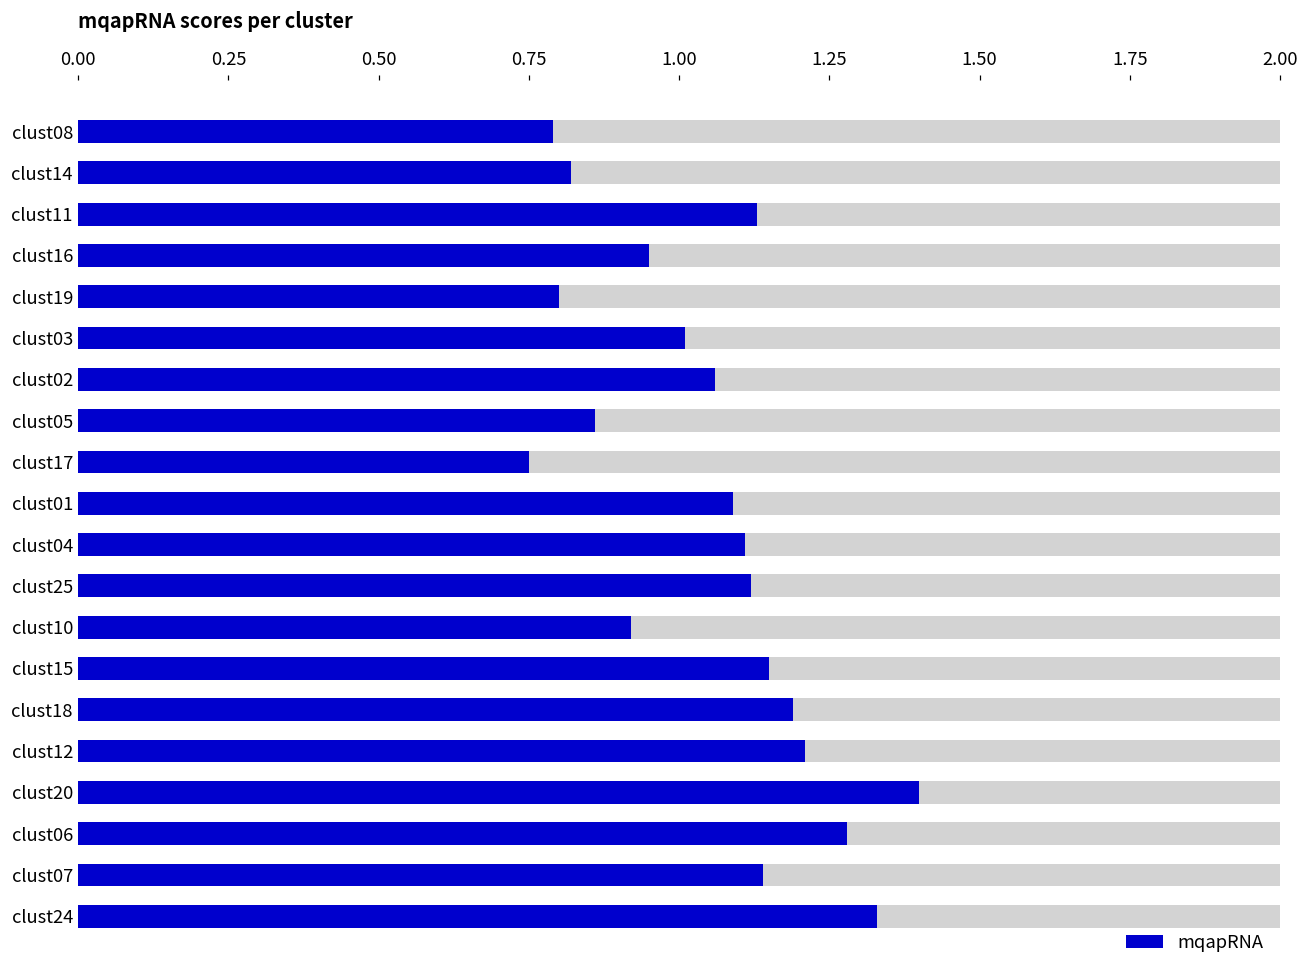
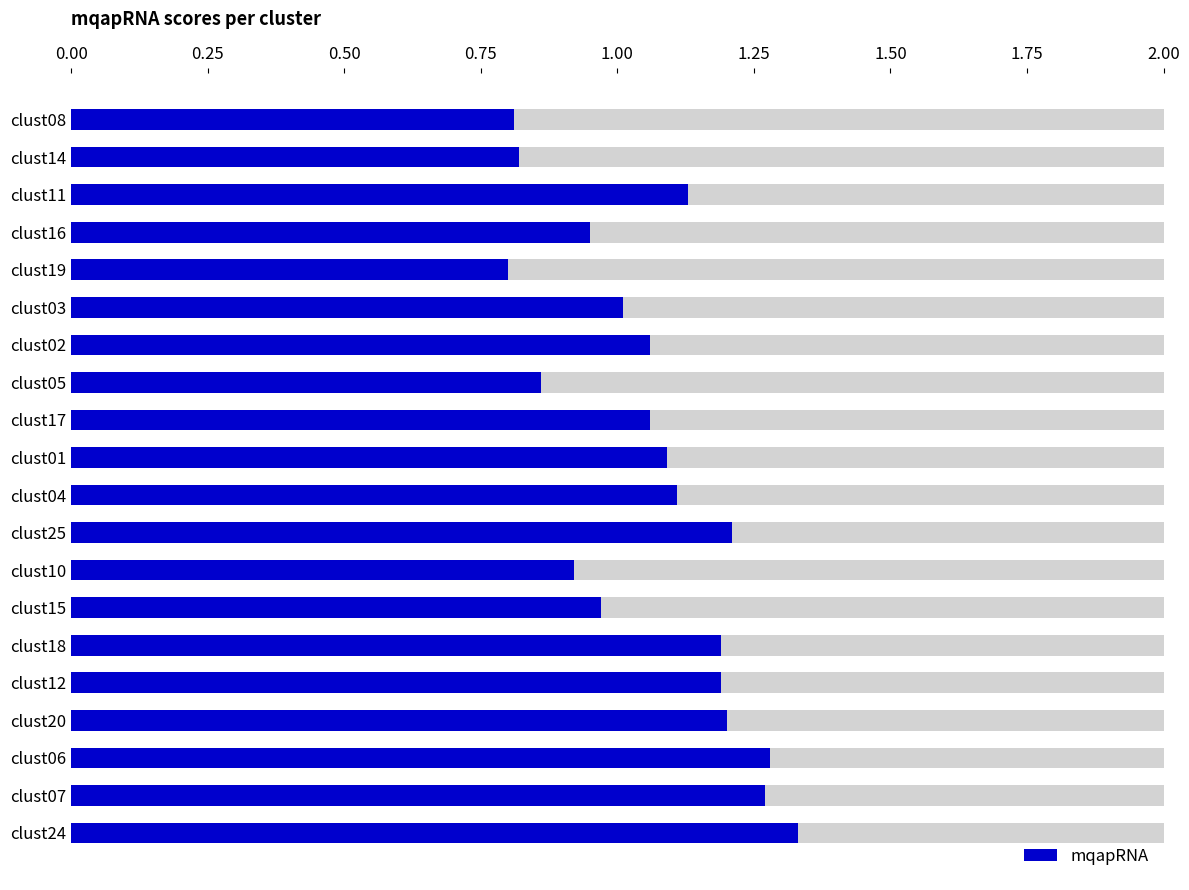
  {
    "mqapRNA": {
-     "clust08": 0.79,
-     "clust17": 0.75,
-     "clust25": 1.12,
-     "clust15": 1.15,
-     "clust12": 1.21,
-     "clust20": 1.4,
-     "clust07": 1.14
+     "clust08": 0.81,
+     "clust17": 1.06,
+     "clust25": 1.21,
+     "clust15": 0.97,
+     "clust12": 1.19,
+     "clust20": 1.2,
+     "clust07": 1.27
    }
  }
